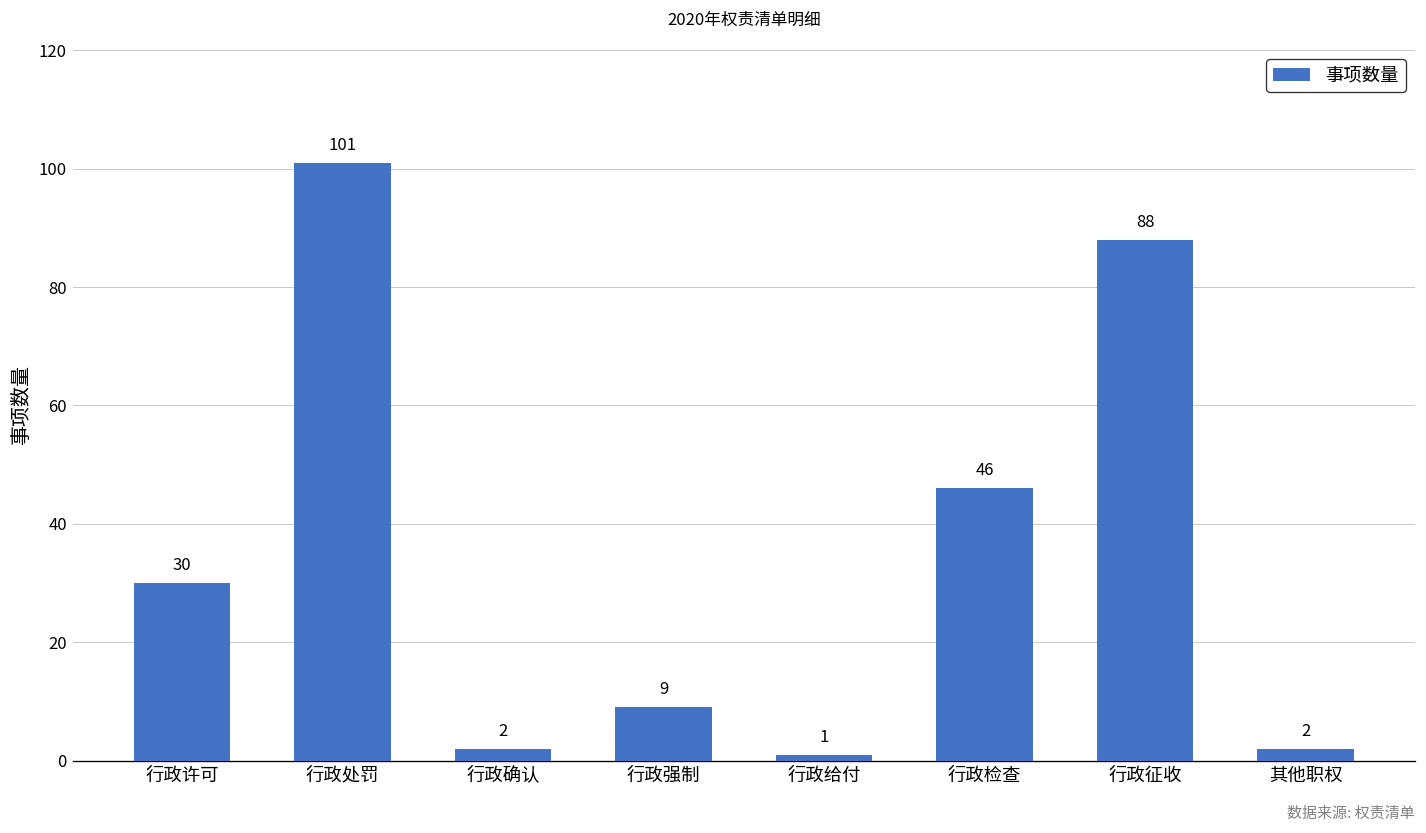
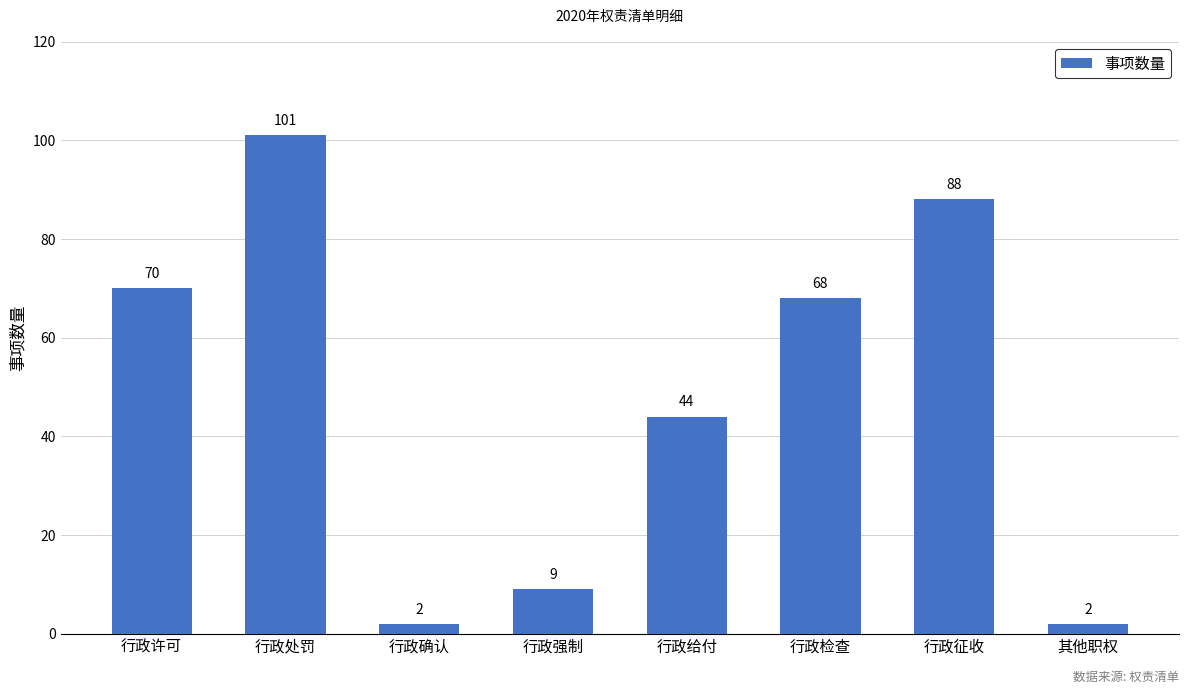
  {
-   "行政许可": 30,
+   "行政许可": 70,
    "行政处罚": 101,
    "行政确认": 2,
    "行政强制": 9,
-   "行政给付": 1,
-   "行政检查": 46,
+   "行政给付": 44,
+   "行政检查": 68,
    "行政征收": 88,
    "其他职权": 2
  }
